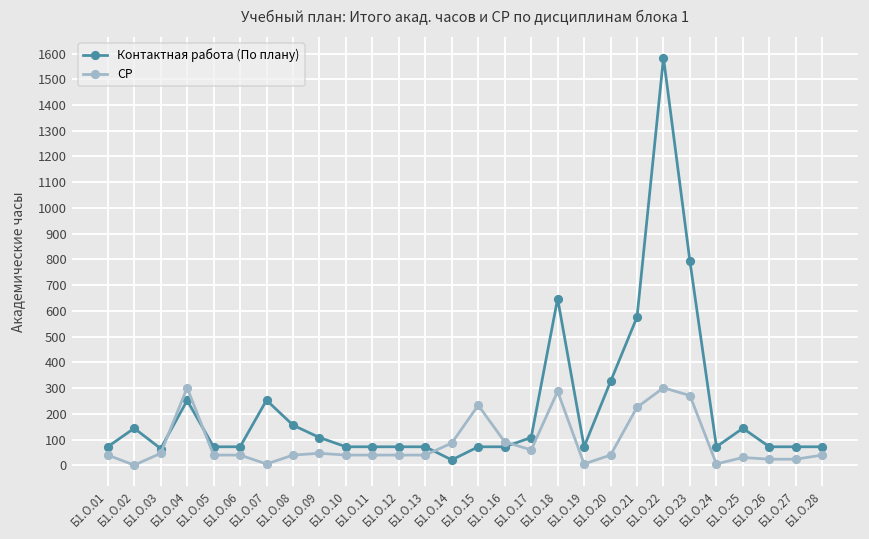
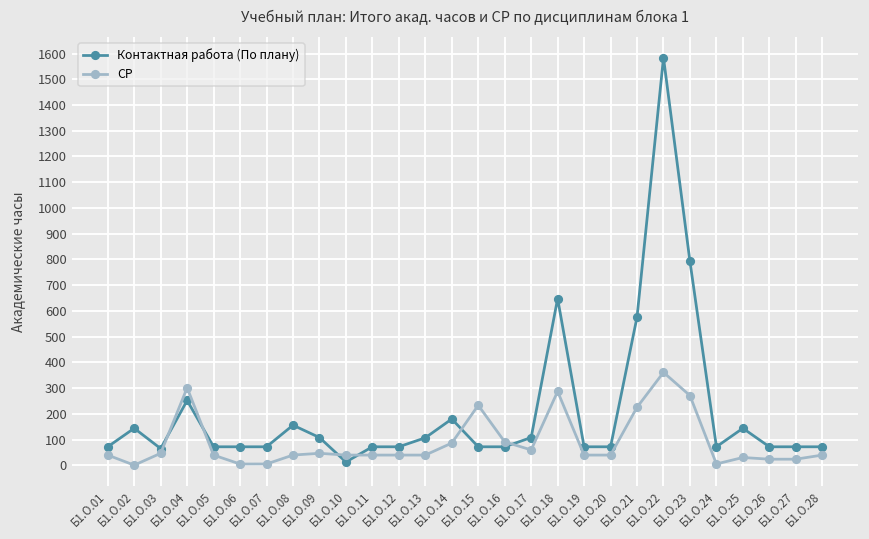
  {
    "Контактная работа (По плану)": {
      "Б1.О.01": 70,
      "Б1.О.02": 140,
      "Б1.О.03": 70,
      "Б1.О.04": 250,
      "Б1.О.05": 70,
      "Б1.О.06": 70,
-     "Б1.О.07": 250,
+     "Б1.О.07": 70,
      "Б1.О.08": 160,
      "Б1.О.09": 110,
-     "Б1.О.10": 70,
+     "Б1.О.10": 10,
      "Б1.О.11": 70,
      "Б1.О.12": 70,
-     "Б1.О.13": 70,
-     "Б1.О.14": 20,
+     "Б1.О.13": 110,
+     "Б1.О.14": 180,
      "Б1.О.15": 70,
      "Б1.О.16": 70,
      "Б1.О.17": 110,
      "Б1.О.18": 650,
      "Б1.О.19": 70,
-     "Б1.О.20": 330,
+     "Б1.О.20": 70,
      "Б1.О.21": 580,
      "Б1.О.22": 1580,
      "Б1.О.23": 790,
      "Б1.О.24": 70,
      "Б1.О.25": 140,
      "Б1.О.26": 70,
      "Б1.О.27": 70,
      "Б1.О.28": 70
    },
    "СР": {
      "Б1.О.01": 40,
      "Б1.О.02": 0,
      "Б1.О.03": 50,
      "Б1.О.04": 300,
      "Б1.О.05": 40,
-     "Б1.О.06": 40,
+     "Б1.О.06": 10,
      "Б1.О.07": 10,
      "Б1.О.08": 40,
      "Б1.О.09": 50,
      "Б1.О.10": 40,
      "Б1.О.11": 40,
      "Б1.О.12": 40,
      "Б1.О.13": 40,
      "Б1.О.14": 90,
      "Б1.О.15": 230,
      "Б1.О.16": 90,
      "Б1.О.17": 60,
      "Б1.О.18": 290,
-     "Б1.О.19": 10,
+     "Б1.О.19": 40,
      "Б1.О.20": 40,
      "Б1.О.21": 230,
-     "Б1.О.22": 300,
+     "Б1.О.22": 360,
      "Б1.О.23": 270,
      "Б1.О.24": 10,
      "Б1.О.25": 30,
      "Б1.О.26": 20,
      "Б1.О.27": 20,
      "Б1.О.28": 40
    }
  }
